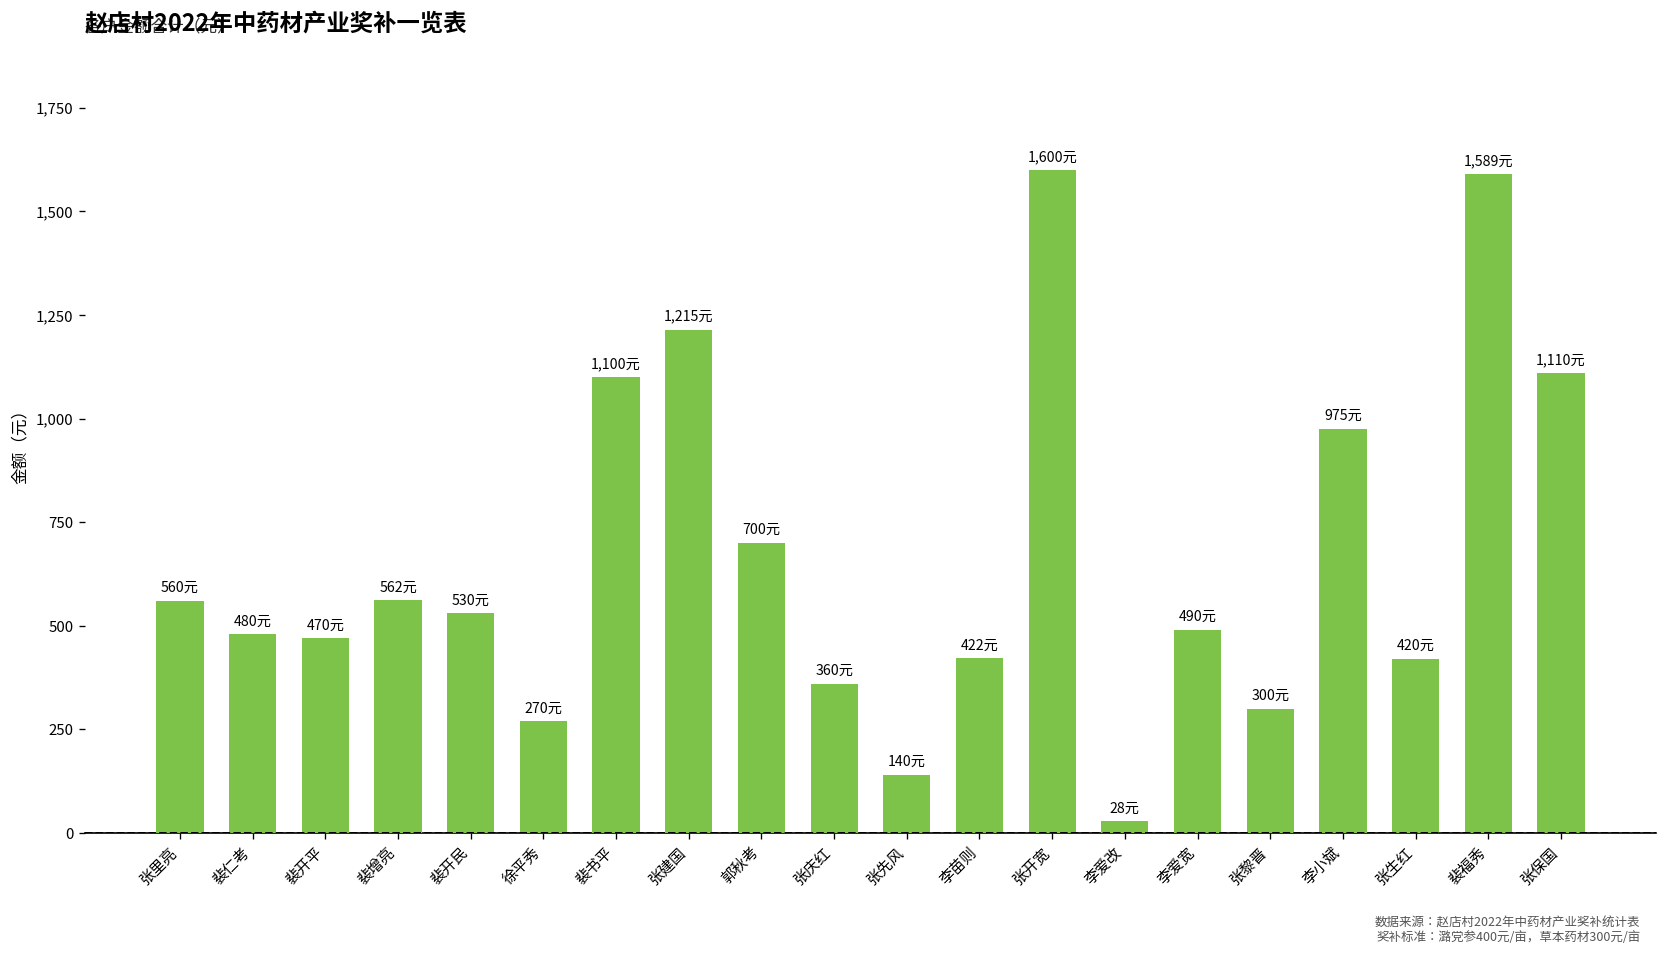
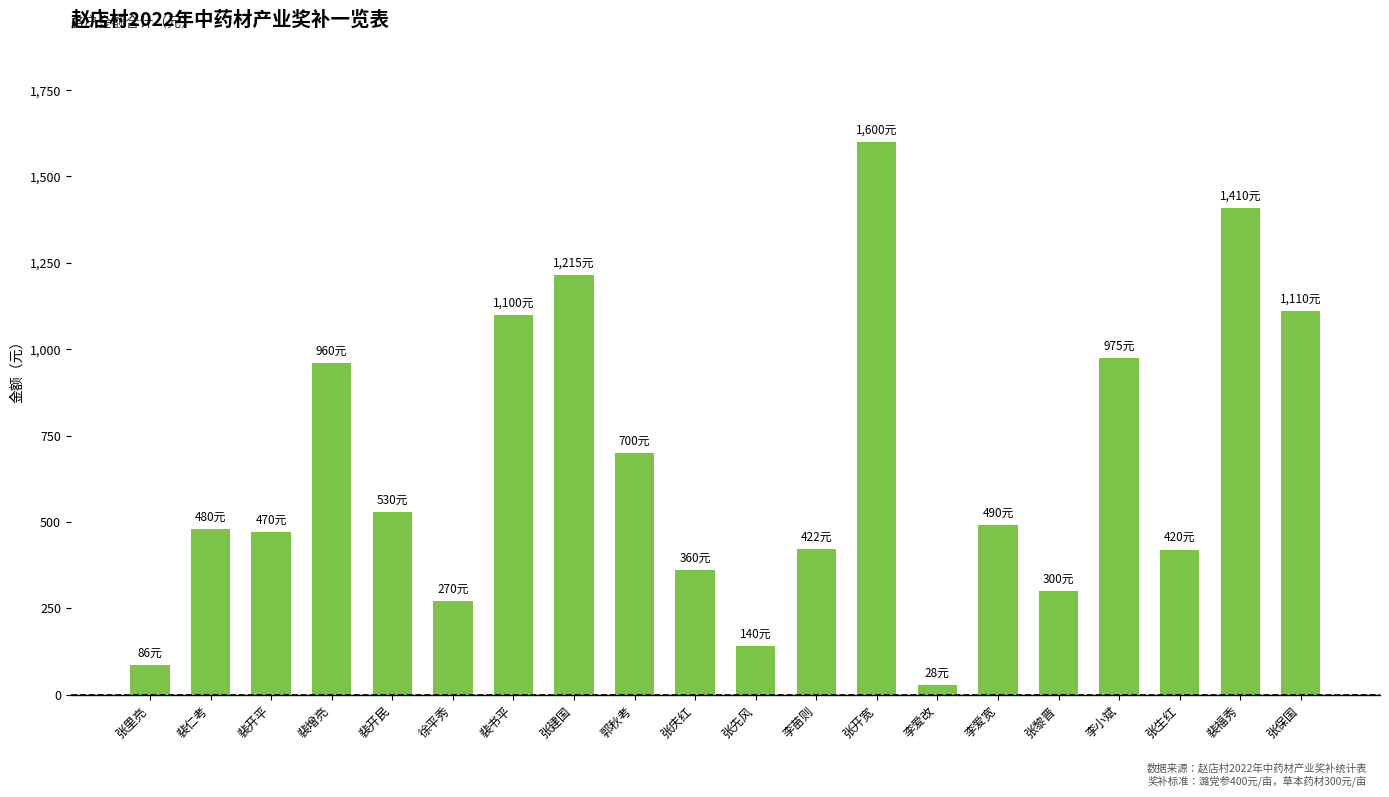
  {
-   "张里亮": "560元",
+   "张里亮": "86元",
    "裴仁考": "480元",
    "裴开平": "470元",
-   "裴增亮": "562元",
+   "裴增亮": "960元",
    "裴开民": "530元",
    "徐平秀": "270元",
    "裴书平": "1,100元",
    "张建国": "1,215元",
    "郭秋考": "700元",
    "张庆红": "360元",
    "张先风": "140元",
    "李苗则": "422元",
    "张开宽": "1,600元",
    "李爱改": "28元",
    "李爱宽": "490元",
    "张黎晋": "300元",
    "李小斌": "975元",
    "张生红": "420元",
-   "裴福秀": "1,589元",
+   "裴福秀": "1,410元",
    "张保国": "1,110元"
  }
